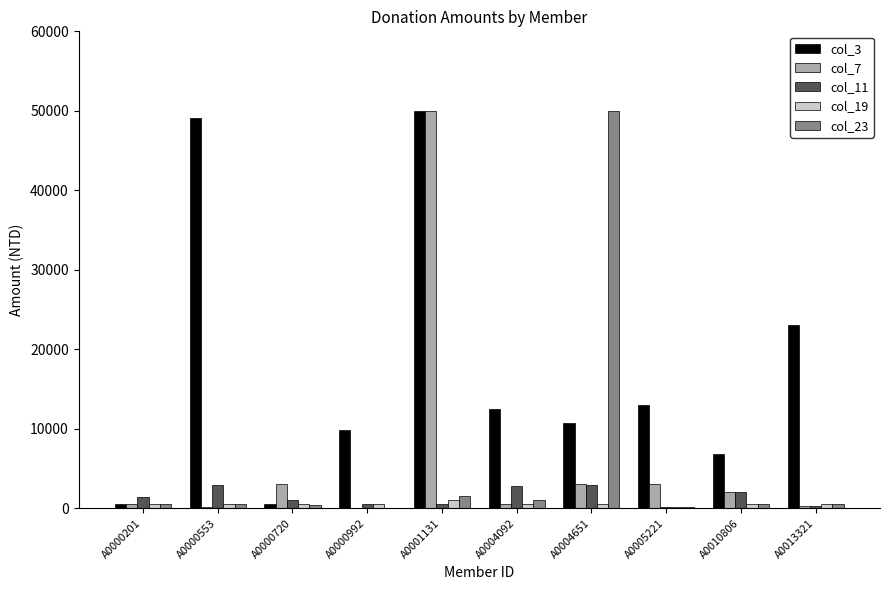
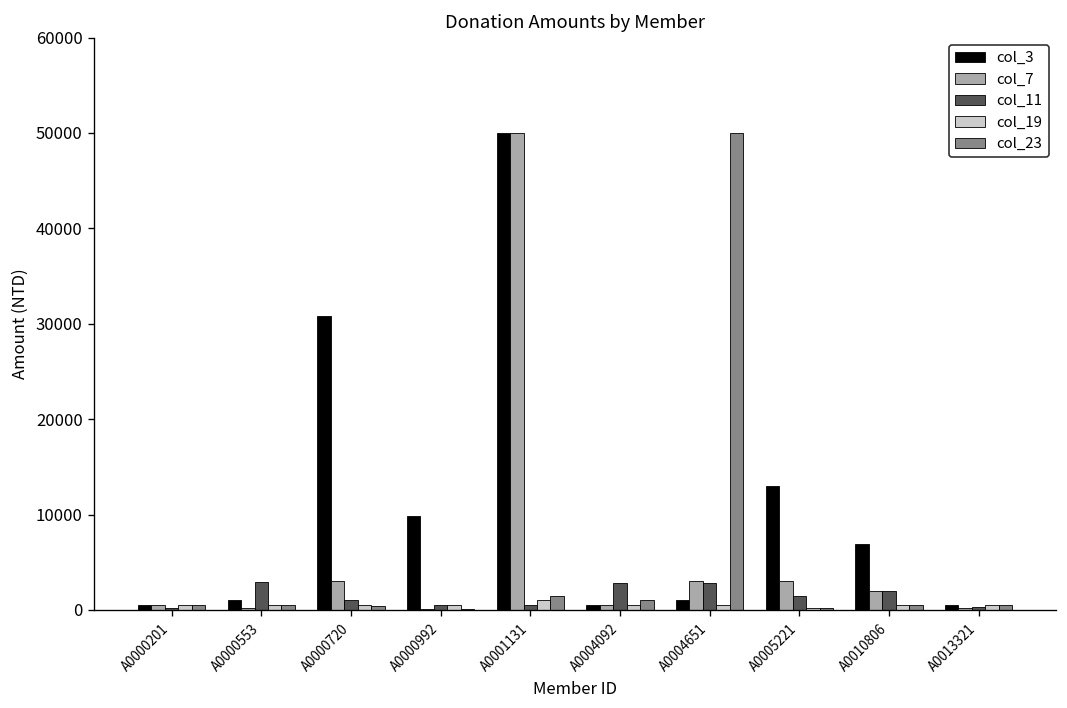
  {
    "col_3": {
      "A0000201": 1000,
-     "A0000553": 49000,
-     "A0000720": 1000,
+     "A0000553": 1000,
+     "A0000720": 31000,
      "A0000992": 10000,
      "A0001131": 50000,
-     "A0004092": 13000,
-     "A0004651": 11000,
+     "A0004092": 1000,
+     "A0004651": 1000,
      "A0005221": 13000,
      "A0010806": 7000,
-     "A0013321": 23000
+     "A0013321": 1000
    },
    "col_11": {
-     "A0000201": 1000,
+     "A0000201": 0,
      "A0000553": 3000,
      "A0000720": 1000,
      "A0000992": 1000,
      "A0001131": 1000,
      "A0004092": 3000,
      "A0004651": 3000,
-     "A0005221": 0,
+     "A0005221": 2000,
      "A0010806": 2000
    }
  }
